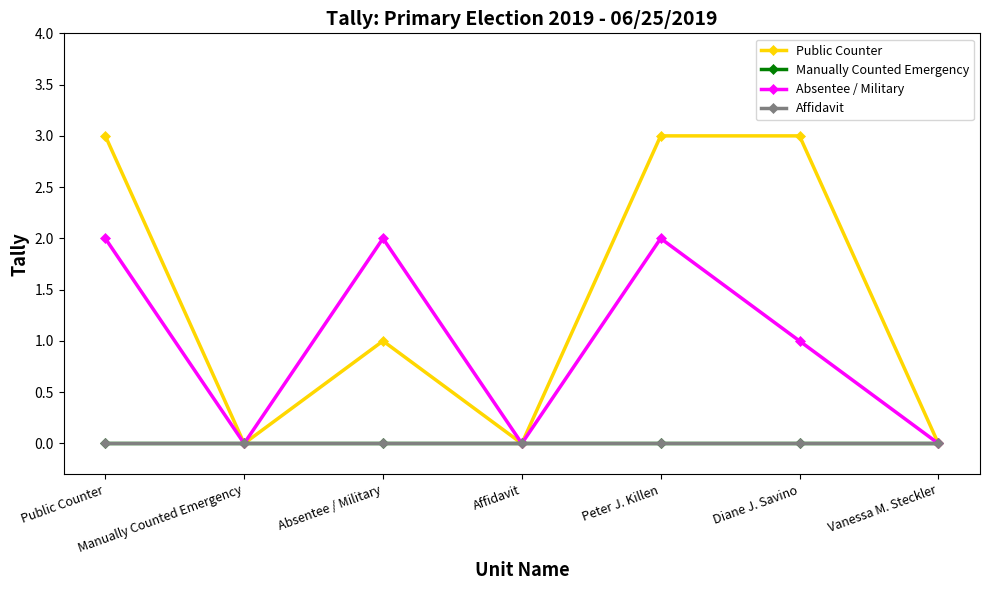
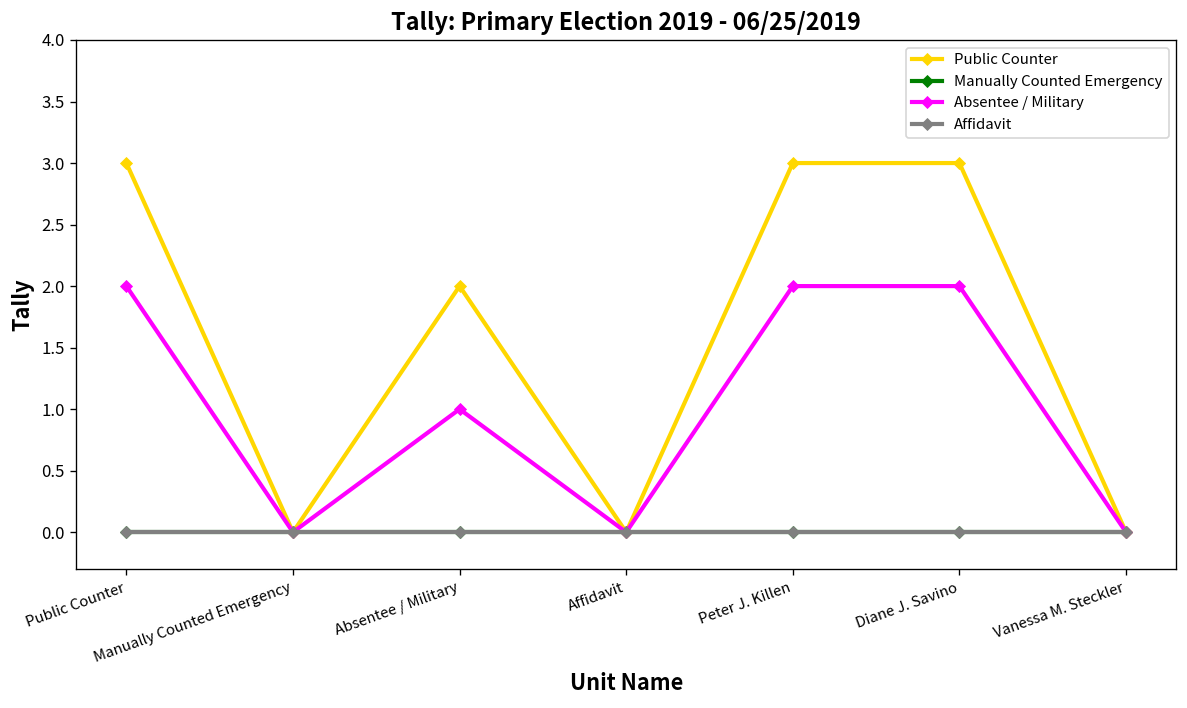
  {
    "Public Counter": {
      "Public Counter": 3,
-     "Absentee / Military": 1,
+     "Absentee / Military": 2,
      "Peter J. Killen": 3,
      "Diane J. Savino": 3
    },
    "Affidavit": {
      "Public Counter": 0,
      "Absentee / Military": 0,
      "Peter J. Killen": 0,
      "Diane J. Savino": 0
    },
    "Absentee / Military": {
      "Public Counter": 2,
-     "Absentee / Military": 2,
+     "Absentee / Military": 1,
      "Peter J. Killen": 2,
-     "Diane J. Savino": 1
+     "Diane J. Savino": 2
    }
  }
